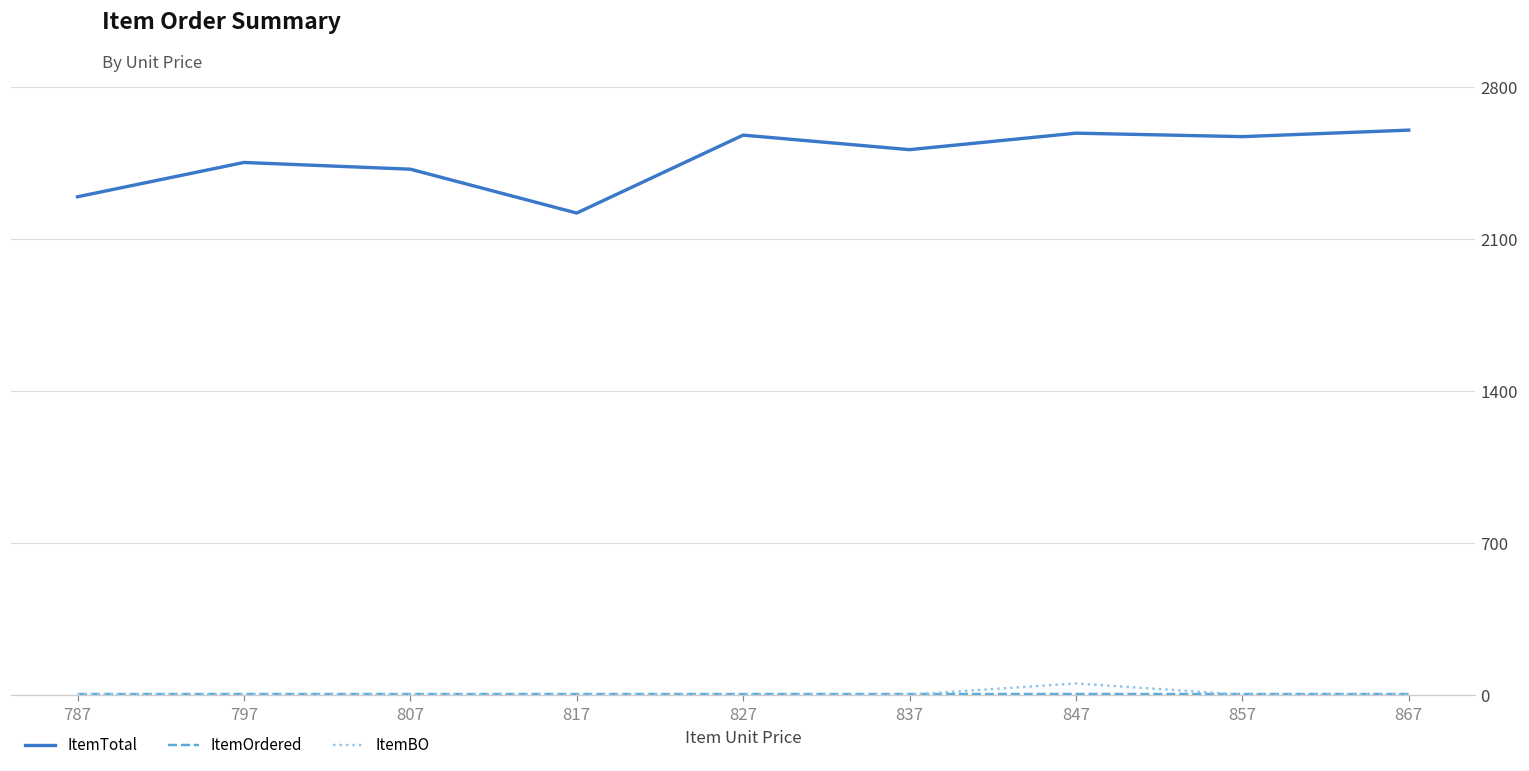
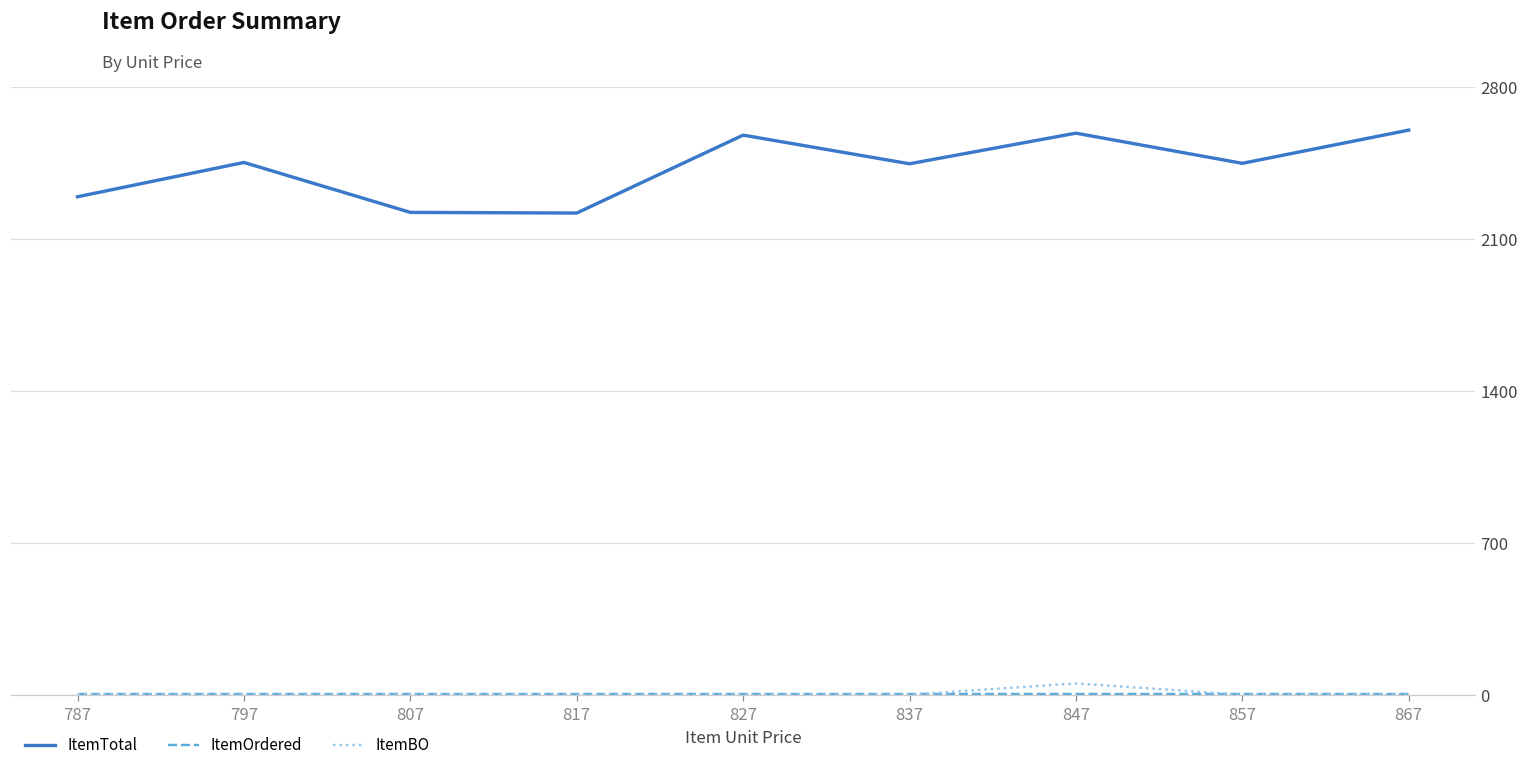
  {
    "ItemTotal": {
      "787": 2290,
      "797": 2450,
-     "807": 2420,
+     "807": 2220,
      "817": 2220,
      "827": 2580,
-     "837": 2510,
+     "837": 2450,
      "847": 2590,
-     "857": 2570,
+     "857": 2450,
      "867": 2600
    },
    "ItemOrdered": {
      "847": 0
    },
    "ItemBO": {
      "847": 50
    }
  }
